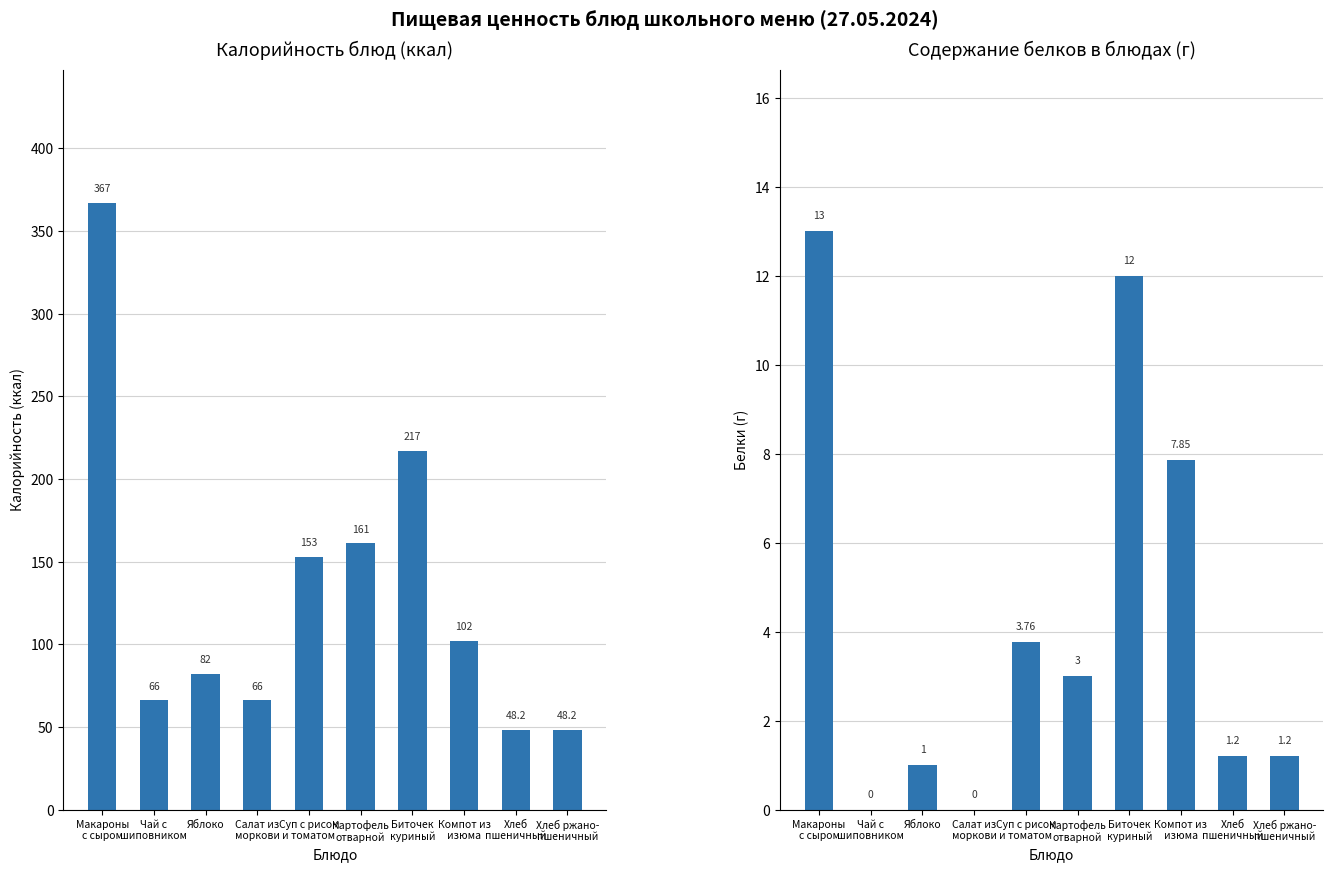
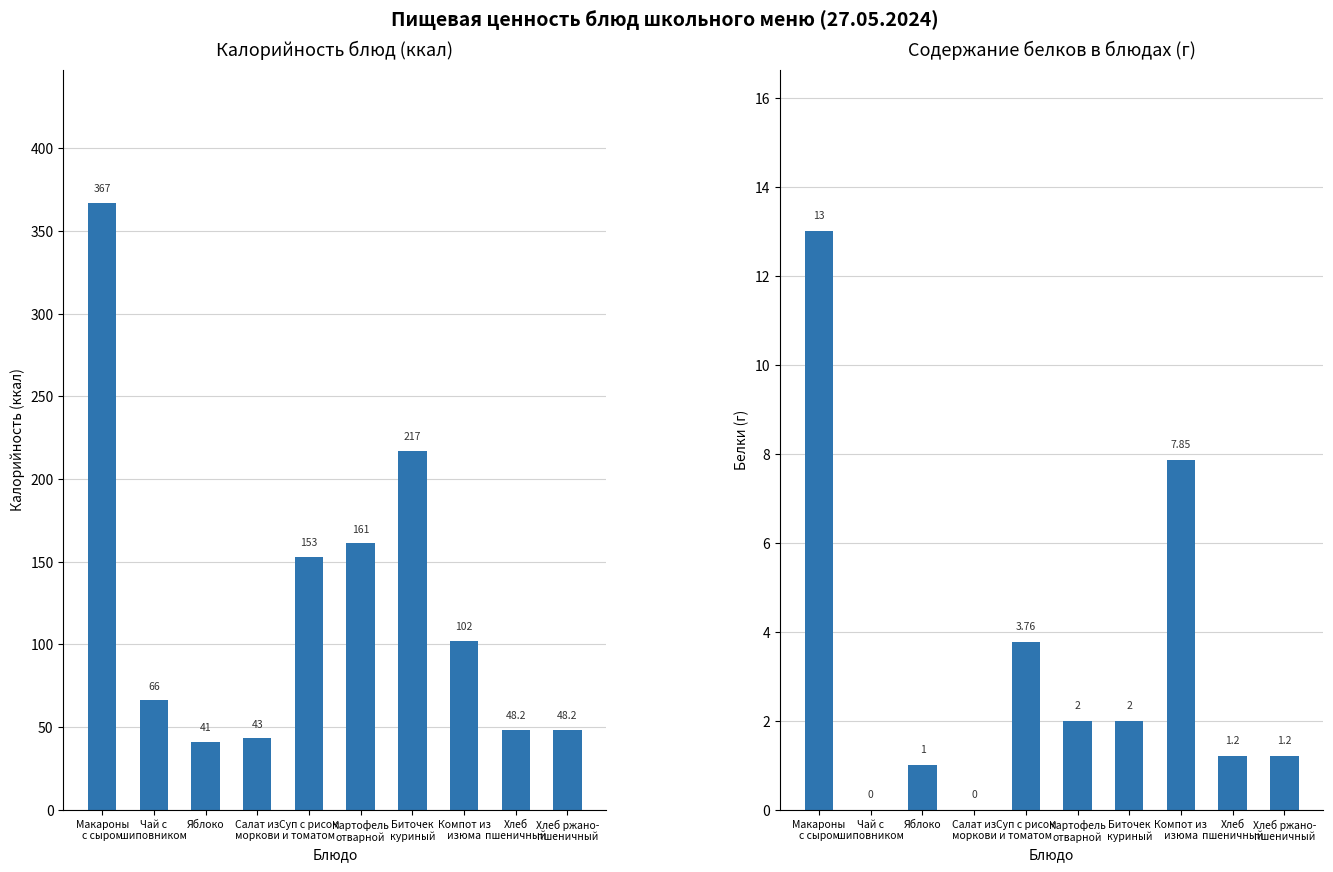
  {
    "Калорийность блюд (ккал)": {
      "Чай с шиповником": 66,
-     "Яблоко": 82,
-     "Салат из моркови": 66,
+     "Яблоко": 41,
+     "Салат из моркови": 43,
      "Суп с рисом и томатом": 153,
      "Картофель отварной": 161,
      "Биточек куриный": 217,
      "Компот из изюма": 102
    },
    "Содержание белков в блюдах (г)": {
      "Чай с шиповником": 0,
      "Яблоко": 1,
      "Салат из моркови": 0,
      "Суп с рисом и томатом": 3.76,
-     "Картофель отварной": 3,
-     "Биточек куриный": 12,
+     "Картофель отварной": 2,
+     "Биточек куриный": 2,
      "Компот из изюма": 7.85
    }
  }
